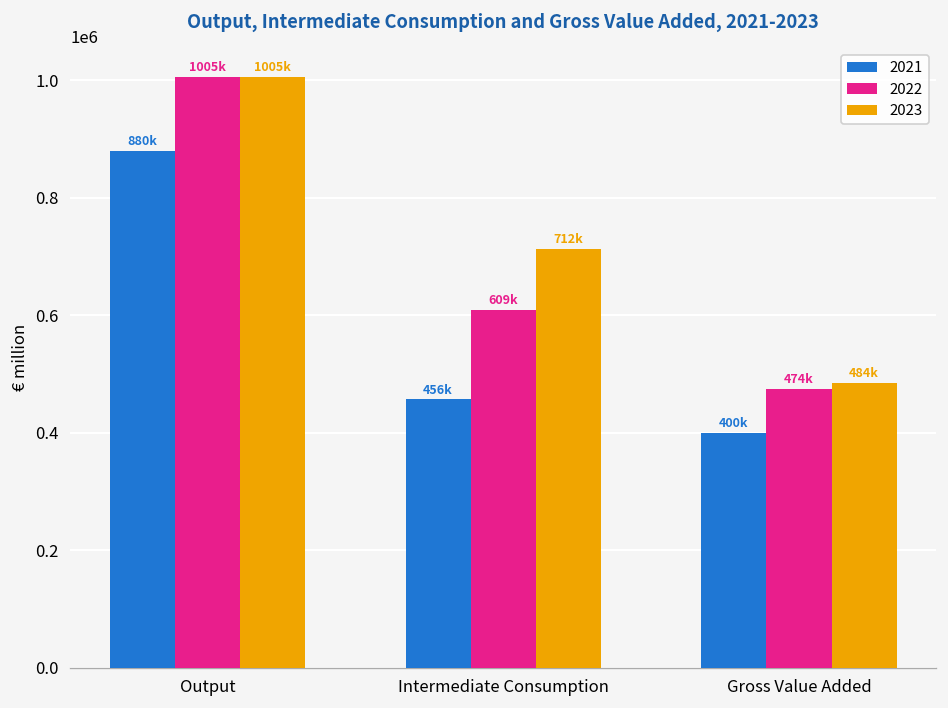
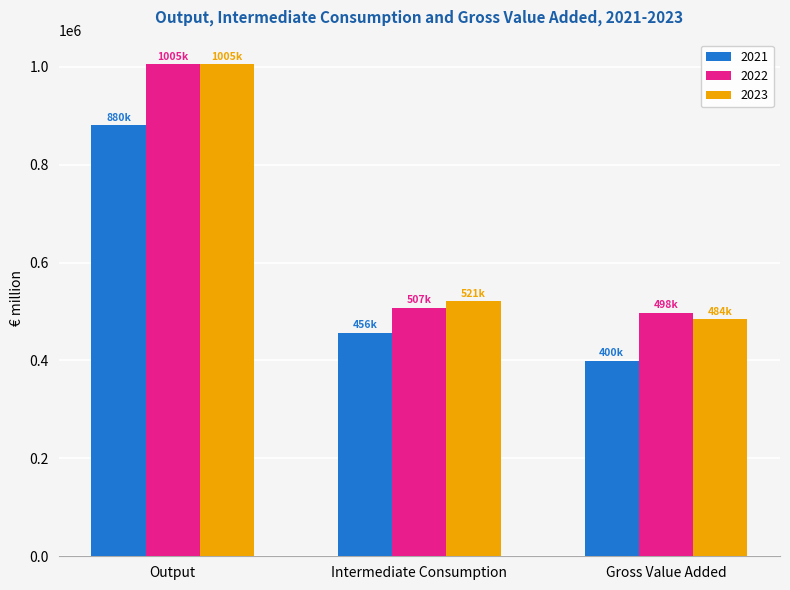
  {
    "2021": {
      "Output": "880k",
      "Intermediate Consumption": "456k",
      "Gross Value Added": "400k"
    },
    "2022": {
      "Output": "1005k",
-     "Intermediate Consumption": "609k",
-     "Gross Value Added": "474k"
+     "Intermediate Consumption": "507k",
+     "Gross Value Added": "498k"
    },
    "2023": {
      "Output": "1005k",
-     "Intermediate Consumption": "712k",
+     "Intermediate Consumption": "521k",
      "Gross Value Added": "484k"
    }
  }
